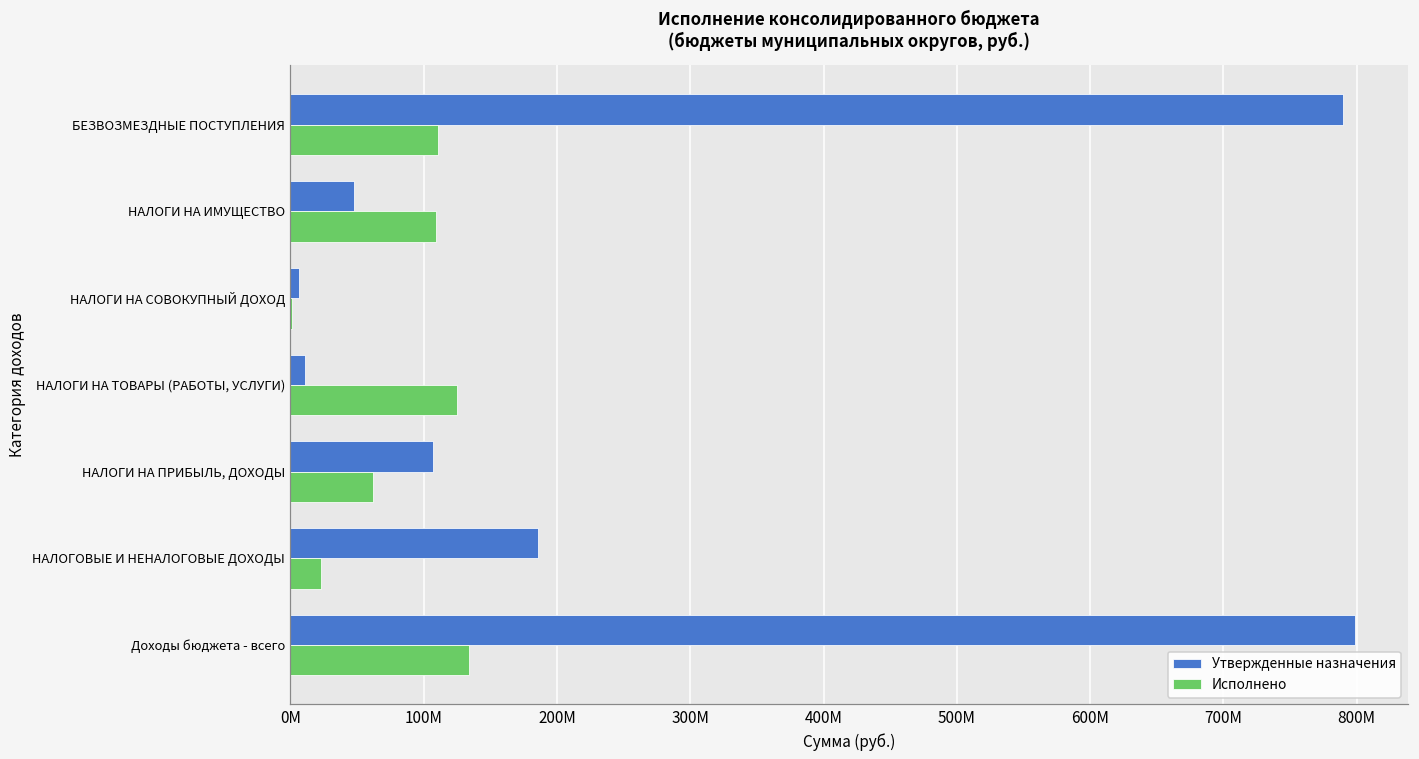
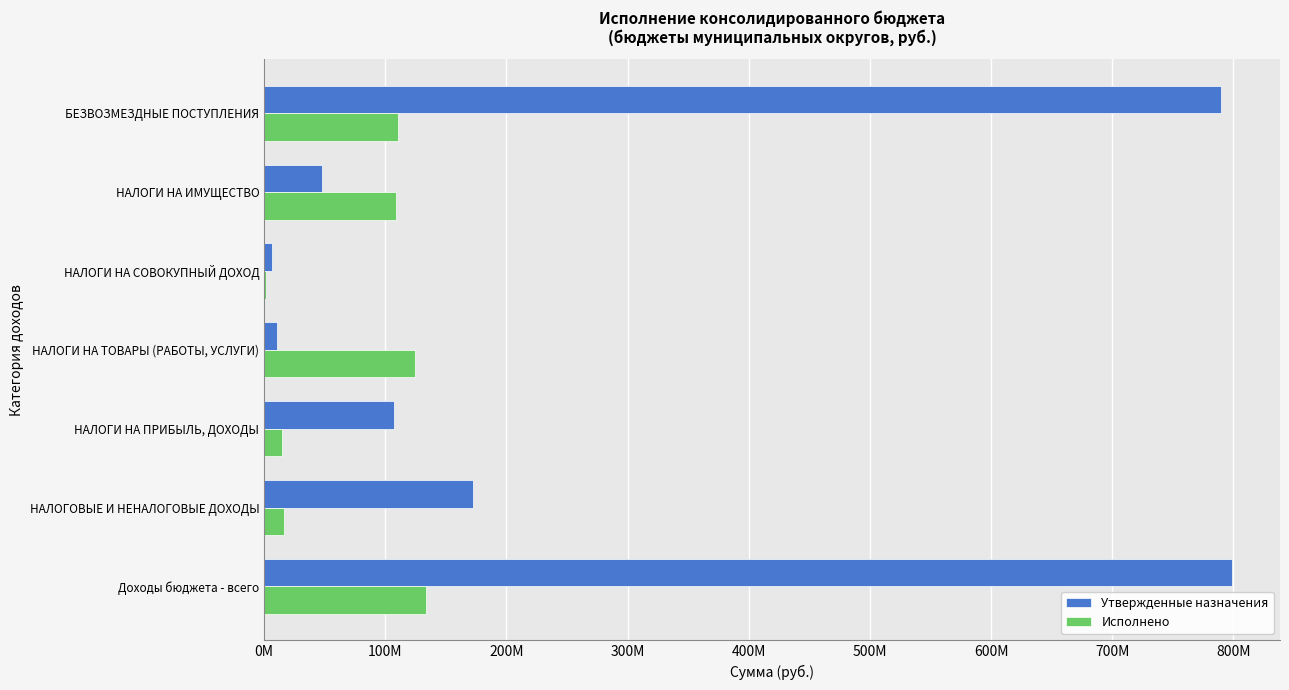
  {
    "Утвержденные назначения": {
      "БЕЗВОЗМЕЗДНЫЕ ПОСТУПЛЕНИЯ": 789000000,
      "НАЛОГИ НА ИМУЩЕСТВО": 48000000,
      "НАЛОГИ НА СОВОКУПНЫЙ ДОХОД": 7000000,
      "НАЛОГИ НА ТОВАРЫ (РАБОТЫ, УСЛУГИ)": 11000000,
      "НАЛОГИ НА ПРИБЫЛЬ, ДОХОДЫ": 107000000,
-     "НАЛОГОВЫЕ И НЕНАЛОГОВЫЕ ДОХОДЫ": 186000000,
+     "НАЛОГОВЫЕ И НЕНАЛОГОВЫЕ ДОХОДЫ": 172000000,
      "Доходы бюджета - всего": 799000000
    },
    "Исполнено": {
      "БЕЗВОЗМЕЗДНЫЕ ПОСТУПЛЕНИЯ": 111000000,
      "НАЛОГИ НА ИМУЩЕСТВО": 109000000,
      "НАЛОГИ НА ТОВАРЫ (РАБОТЫ, УСЛУГИ)": 125000000,
-     "НАЛОГИ НА ПРИБЫЛЬ, ДОХОДЫ": 62000000,
-     "НАЛОГОВЫЕ И НЕНАЛОГОВЫЕ ДОХОДЫ": 23000000,
+     "НАЛОГИ НА ПРИБЫЛЬ, ДОХОДЫ": 14000000,
+     "НАЛОГОВЫЕ И НЕНАЛОГОВЫЕ ДОХОДЫ": 16000000,
      "Доходы бюджета - всего": 134000000
    }
  }
